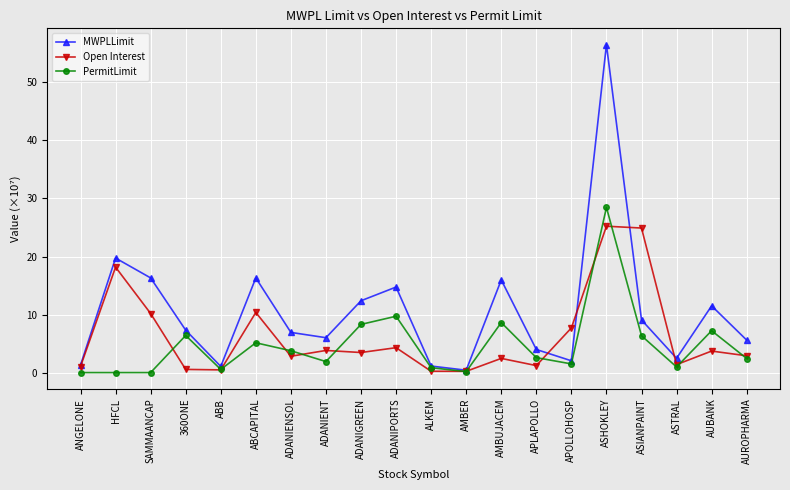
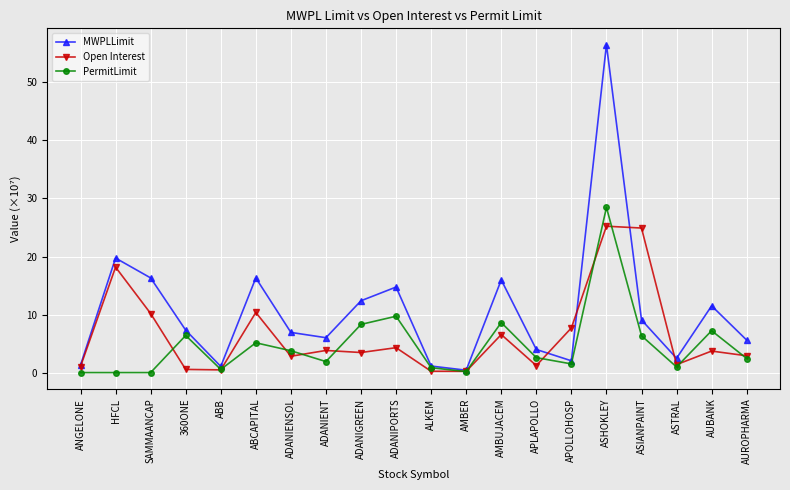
  {
    "MWPLLimit": {
      "HFCL": 20,
      "SAMMAANCAP": 16,
      "360ONE": 7,
      "ABB": 1,
      "ABCAPITAL": 16,
      "ADANIENSOL": 7,
      "ADANIENT": 6,
      "ADANIGREEN": 12,
      "ADANIPORTS": 15,
      "AMBUJACEM": 16,
      "APLAPOLLO": 4,
      "APOLLOHOSP": 2,
      "ASHOKLEY": 56,
      "ASIANPAINT": 9,
      "ASTRAL": 2,
      "AUBANK": 11,
      "AUROPHARMA": 6
    },
    "Open Interest": {
      "HFCL": 18,
      "SAMMAANCAP": 10,
      "360ONE": 1,
      "ABCAPITAL": 10,
      "ADANIENSOL": 3,
      "ADANIENT": 4,
      "ADANIGREEN": 3,
      "ADANIPORTS": 4,
      "ALKEM": 0,
-     "AMBUJACEM": 2,
+     "AMBUJACEM": 7,
      "APLAPOLLO": 1,
      "APOLLOHOSP": 8,
      "ASHOKLEY": 25,
      "ASIANPAINT": 25,
      "AUBANK": 4,
      "AUROPHARMA": 3
    },
    "PermitLimit": {
      "ANGELONE": 0,
      "HFCL": 0,
      "SAMMAANCAP": 0,
      "360ONE": 6,
      "ABCAPITAL": 5,
      "ADANIENSOL": 4,
      "ADANIENT": 2,
      "ADANIGREEN": 8,
      "ADANIPORTS": 10,
      "AMBUJACEM": 9,
      "APLAPOLLO": 3,
      "APOLLOHOSP": 1,
      "ASHOKLEY": 28,
      "ASIANPAINT": 6,
      "AUBANK": 7,
      "AUROPHARMA": 2
    }
  }
